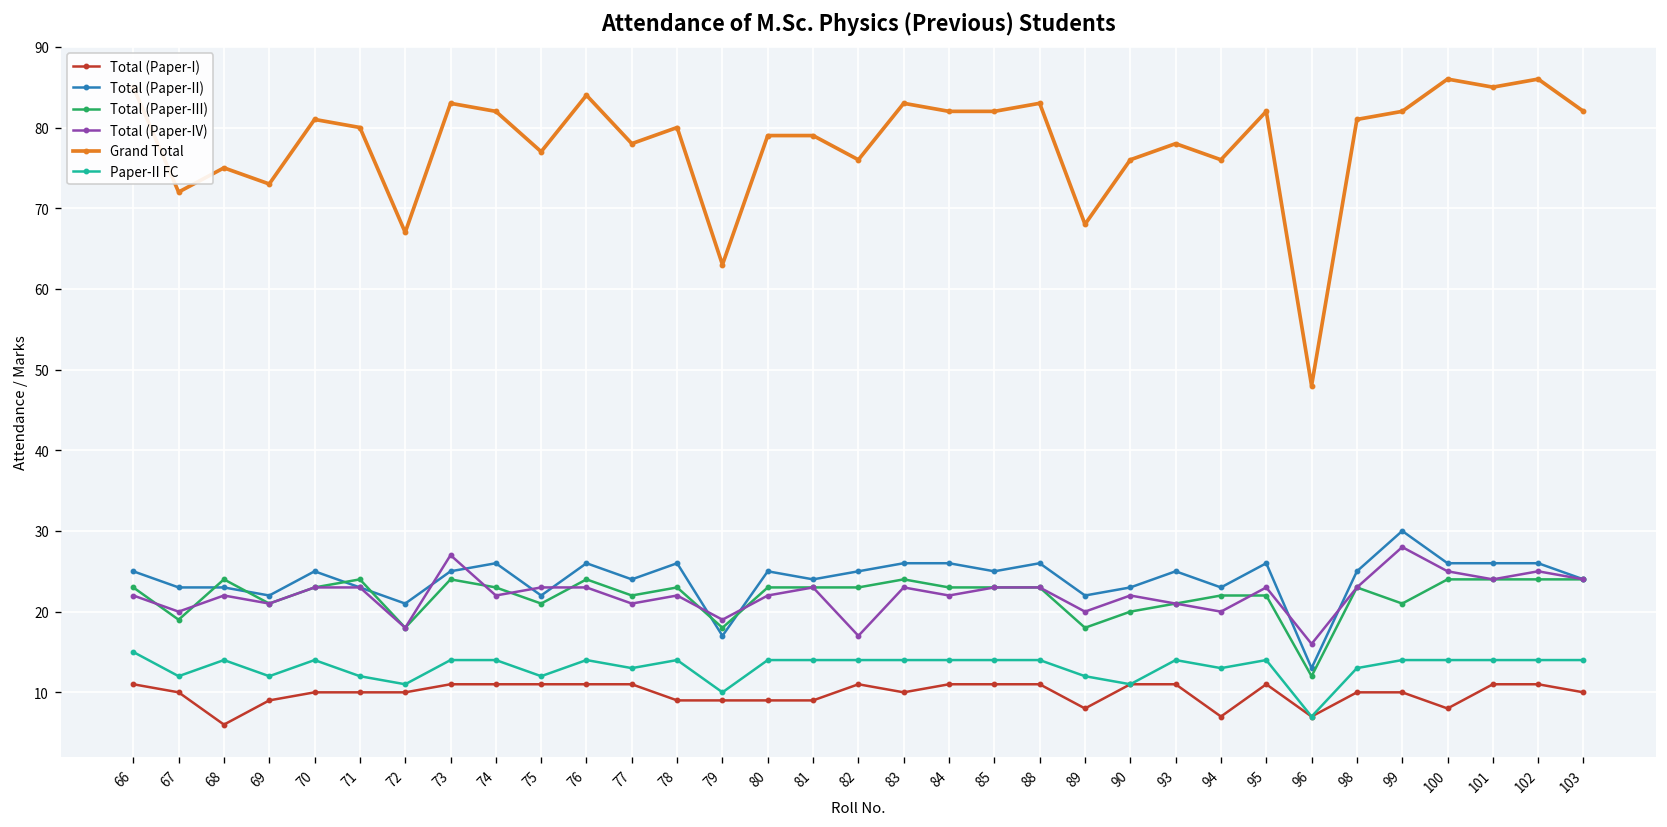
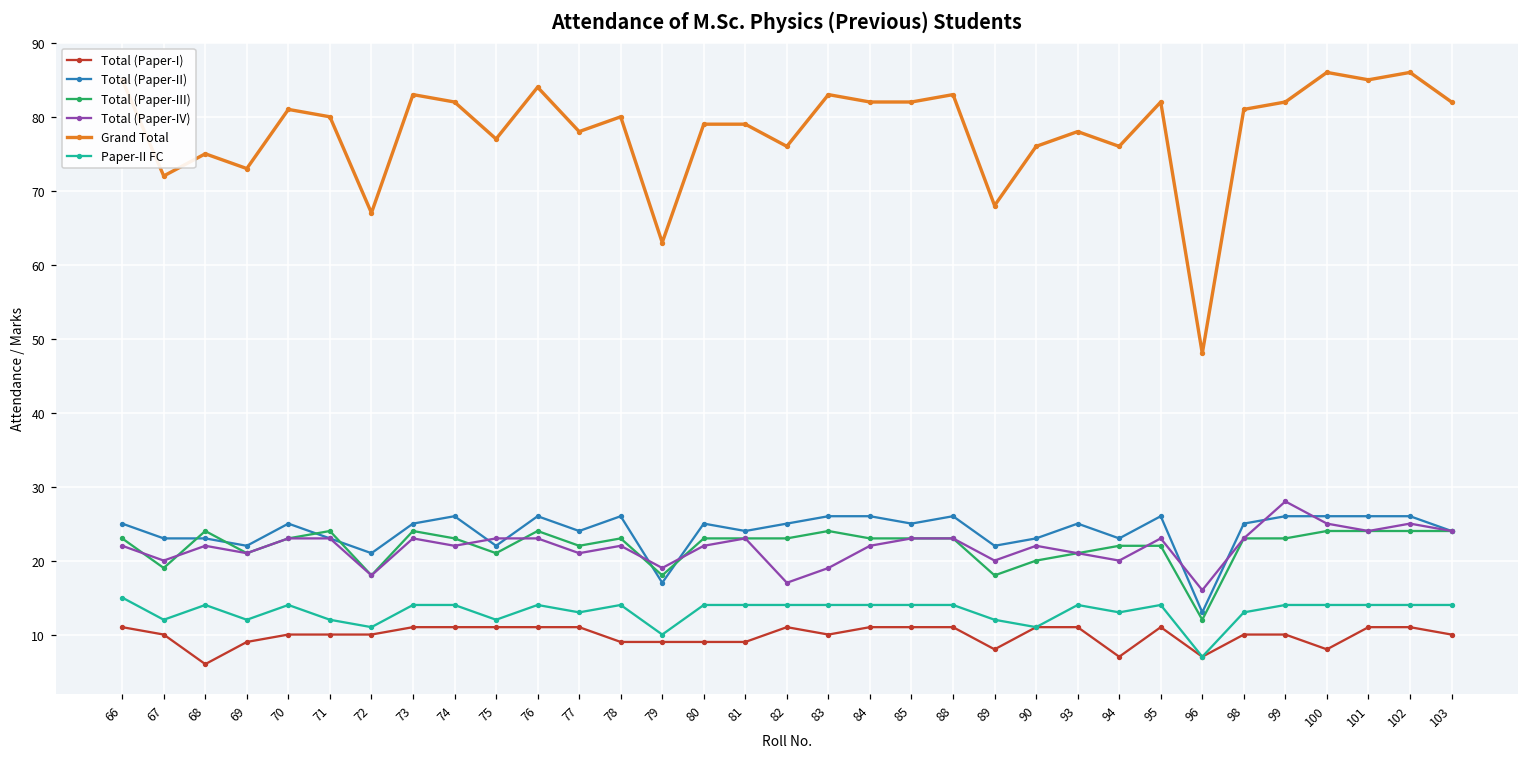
  {
    "Total (Paper-I)": {
      "66": 11,
      "67": 10,
      "68": 6,
      "69": 9,
      "70": 10,
      "71": 10,
      "72": 10,
      "73": 11,
      "74": 11,
      "75": 11,
      "76": 11,
      "77": 11,
      "78": 9,
      "79": 9,
      "80": 9,
      "81": 9,
      "82": 11,
      "83": 10,
      "84": 11,
      "85": 11,
      "88": 11,
      "89": 8,
      "93": 11,
      "94": 7,
      "95": 11,
      "98": 10,
      "99": 10,
      "100": 8,
      "101": 11,
      "102": 11,
      "103": 10
    },
    "Total (Paper-II)": {
      "66": 25,
      "67": 23,
      "68": 23,
      "69": 22,
      "70": 25,
      "72": 21,
      "73": 25,
      "74": 26,
      "75": 22,
      "76": 26,
      "77": 24,
      "78": 26,
      "79": 17,
      "80": 25,
      "81": 24,
      "82": 25,
      "83": 26,
      "84": 26,
      "85": 25,
      "88": 26,
      "89": 22,
      "90": 23,
      "93": 25,
      "94": 23,
      "95": 26,
      "96": 13,
      "98": 25,
-     "99": 30,
+     "99": 26,
      "100": 26,
      "101": 26,
      "102": 26
    },
    "Total (Paper-III)": {
      "66": 23,
      "67": 19,
      "68": 24,
      "71": 24,
      "73": 24,
      "74": 23,
      "75": 21,
      "76": 24,
      "77": 22,
      "78": 23,
      "79": 18,
      "80": 23,
      "82": 23,
      "83": 24,
      "84": 23,
      "89": 18,
      "90": 20,
      "94": 22,
      "95": 22,
      "96": 12,
-     "99": 21,
+     "99": 23,
      "100": 24,
      "102": 24
    },
    "Total (Paper-IV)": {
      "66": 22,
      "67": 20,
      "68": 22,
-     "73": 27,
+     "73": 23,
      "74": 22,
      "75": 23,
      "76": 23,
      "77": 21,
      "78": 22,
      "79": 19,
      "80": 22,
      "82": 17,
-     "83": 23,
+     "83": 19,
      "84": 22,
      "89": 20,
      "90": 22,
      "94": 20,
      "95": 23,
      "96": 16,
      "99": 28,
      "100": 25,
      "102": 25
    },
    "Grand Total": {
      "67": 72,
      "68": 75,
      "69": 73,
      "70": 81,
      "71": 80,
      "72": 67,
      "73": 83,
      "74": 82,
      "75": 77,
      "76": 84,
      "77": 78,
      "78": 80,
      "79": 63,
      "80": 79,
      "81": 79,
      "82": 76,
      "83": 83,
      "84": 82,
      "85": 82,
      "88": 83,
      "89": 68,
      "90": 76,
      "93": 78,
      "94": 76,
      "95": 82,
      "96": 48,
      "98": 81,
      "99": 82,
      "100": 86,
      "101": 85,
      "102": 86,
      "103": 82
    },
    "Paper-II FC": {
      "66": 15,
      "67": 12,
      "68": 14,
      "69": 12,
      "70": 14,
      "71": 12,
      "72": 11,
      "73": 14,
      "74": 14,
      "75": 12,
      "76": 14,
      "77": 13,
      "78": 14,
      "79": 10,
      "80": 14,
      "81": 14,
      "82": 14,
      "83": 14,
      "84": 14,
      "85": 14,
      "88": 14,
      "89": 12,
      "93": 14,
      "94": 13,
      "95": 14,
      "98": 13,
      "99": 14,
      "100": 14,
      "101": 14,
      "102": 14,
      "103": 14
    }
  }
